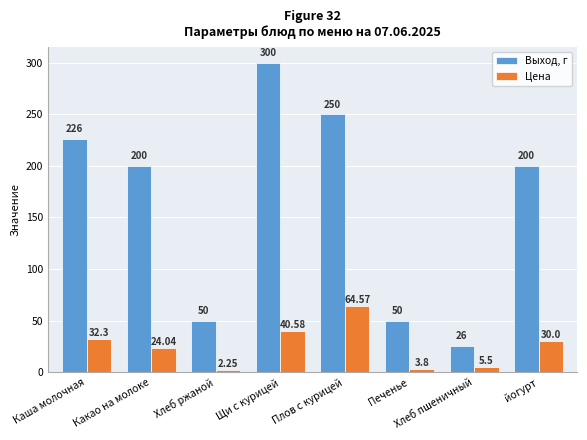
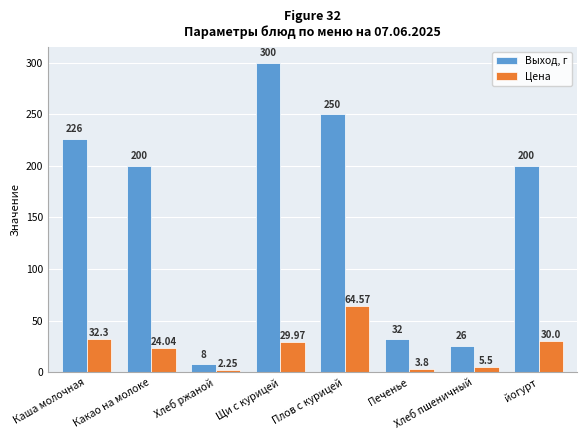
  {
    "Выход, г": {
      "Каша молочная": 226,
      "Какао на молоке": 200,
-     "Хлеб ржаной": 50,
+     "Хлеб ржаной": 8,
      "Щи с курицей": 300,
      "Плов с курицей": 250,
-     "Печенье": 50,
+     "Печенье": 32,
      "Хлеб пшеничный": 26,
      "йогурт": 200
    },
    "Цена": {
      "Каша молочная": 32.3,
      "Какао на молоке": 24.04,
      "Хлеб ржаной": 2.25,
-     "Щи с курицей": 40.58,
+     "Щи с курицей": 29.97,
      "Плов с курицей": 64.57,
      "Печенье": 3.8,
      "Хлеб пшеничный": 5.5,
      "йогурт": 30.0
    }
  }
